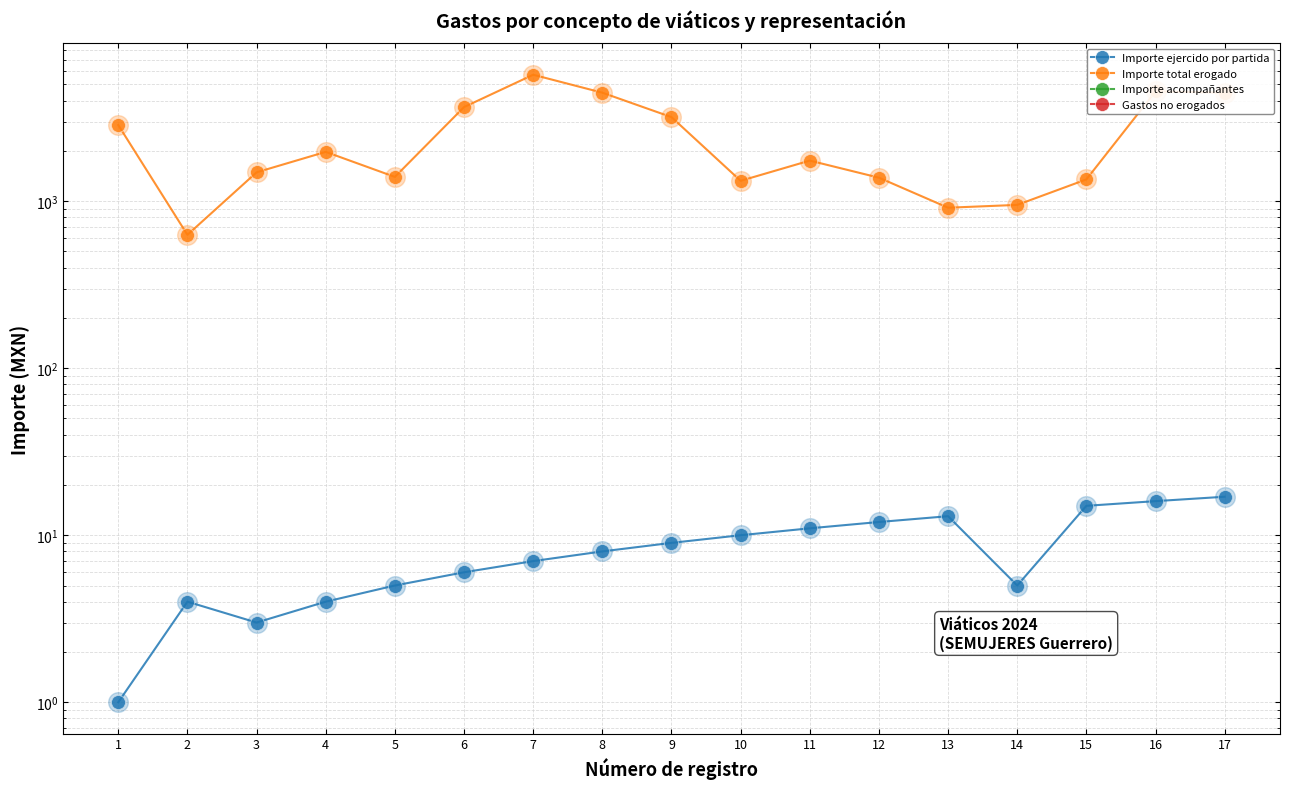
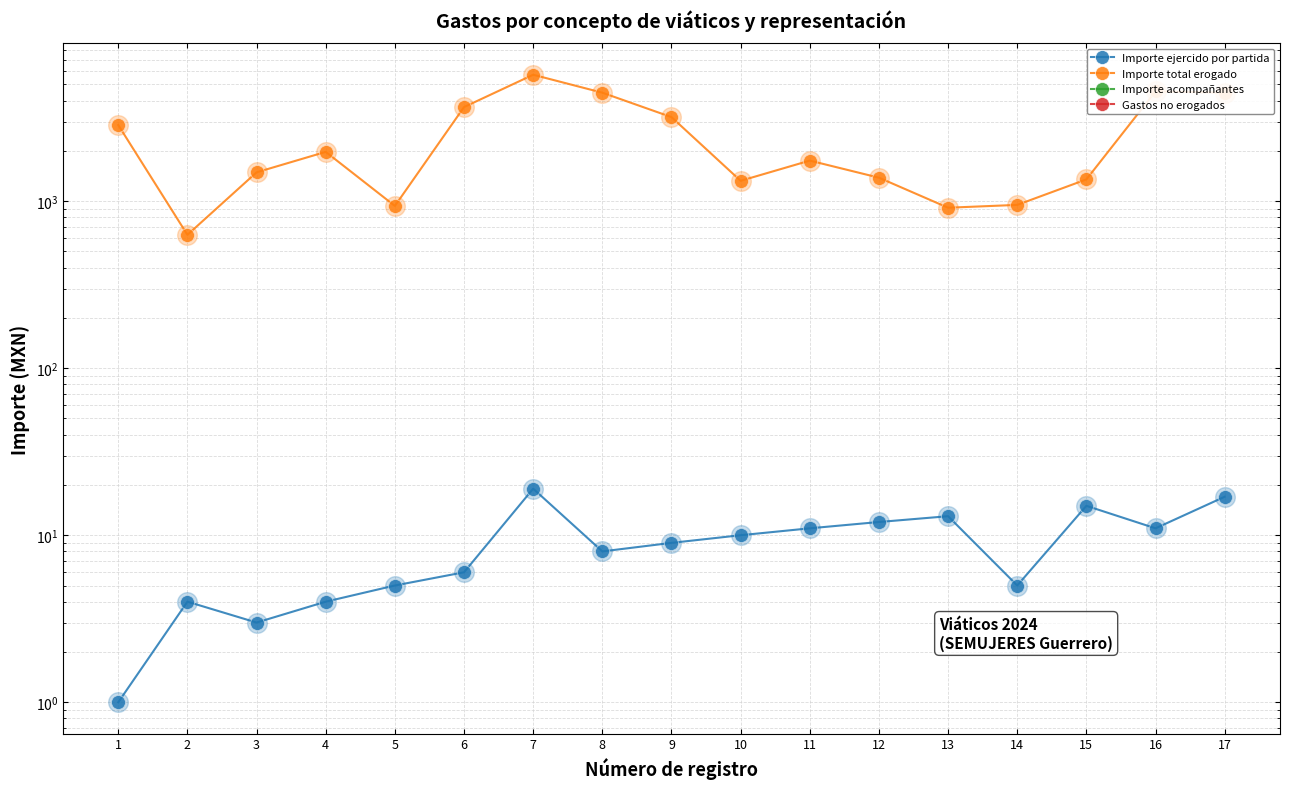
  {
    "Importe ejercido por partida": {
      "1": 1,
      "2": 4,
      "3": 3,
      "4": 4,
      "5": 5,
      "6": 6,
-     "7": 7,
+     "7": 19,
      "8": 8,
      "9": 9,
      "10": 10,
      "11": 11,
      "12": 12,
      "13": 13,
      "14": 5,
      "15": 15,
-     "16": 16,
+     "16": 11,
      "17": 17
    },
    "Importe total erogado": {
      "1": 2900,
      "2": 630,
      "3": 1500,
      "4": 2000,
-     "5": 1400,
+     "5": 900,
      "6": 3700,
      "7": 5700,
      "8": 4500,
      "9": 3200,
      "10": 1300,
      "11": 1800,
      "12": 1400,
      "13": 900,
      "14": 1000,
      "15": 1400
    }
  }
